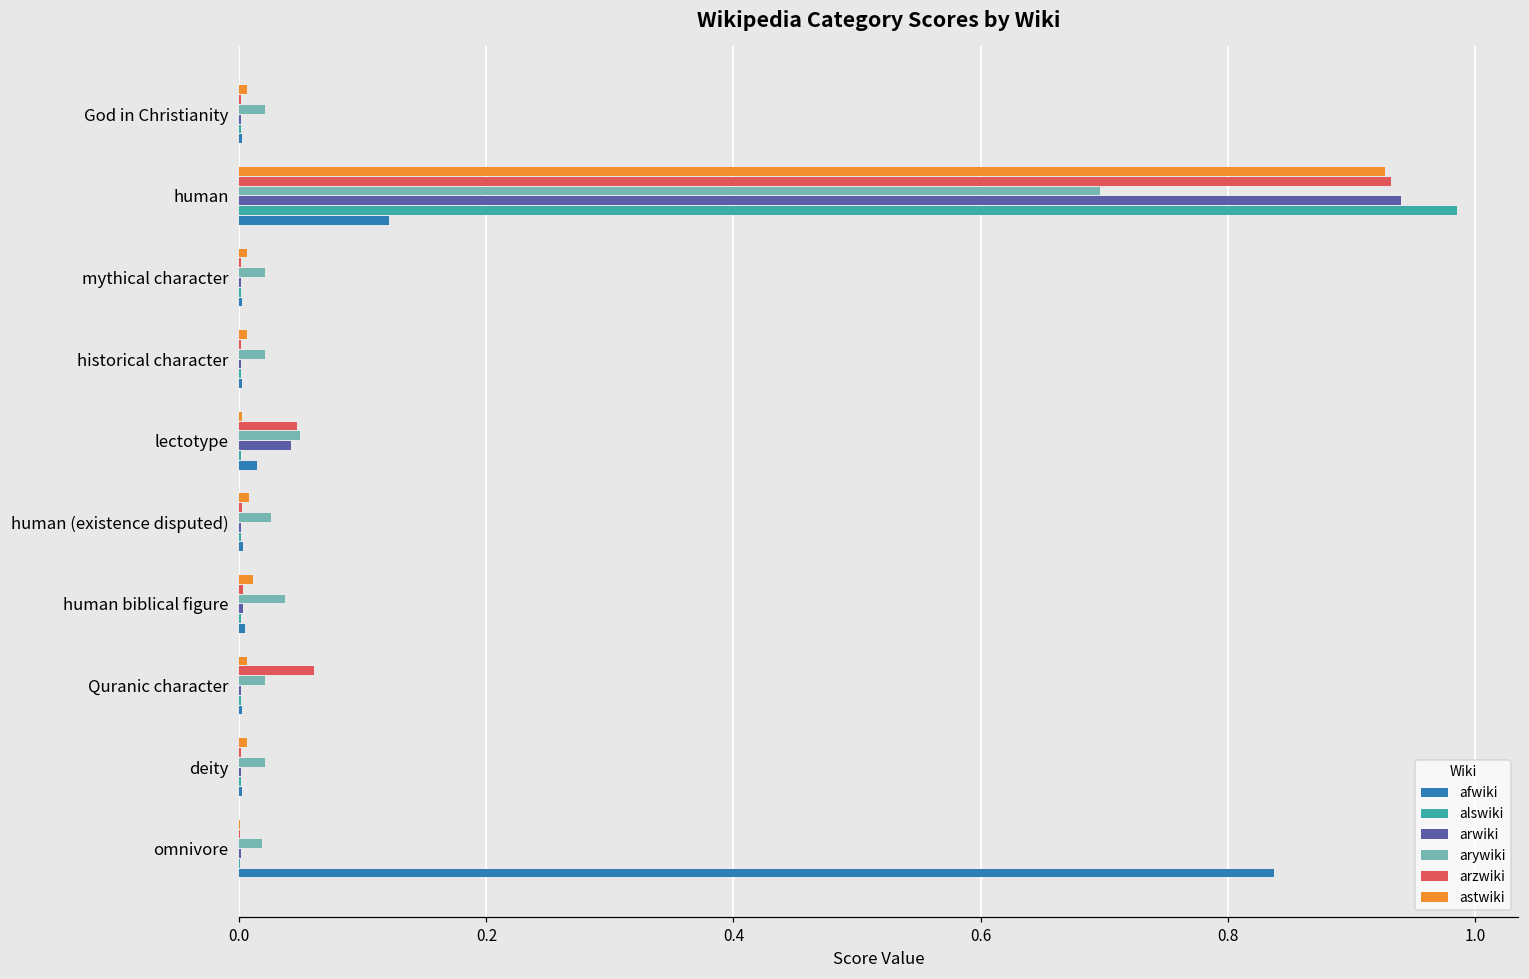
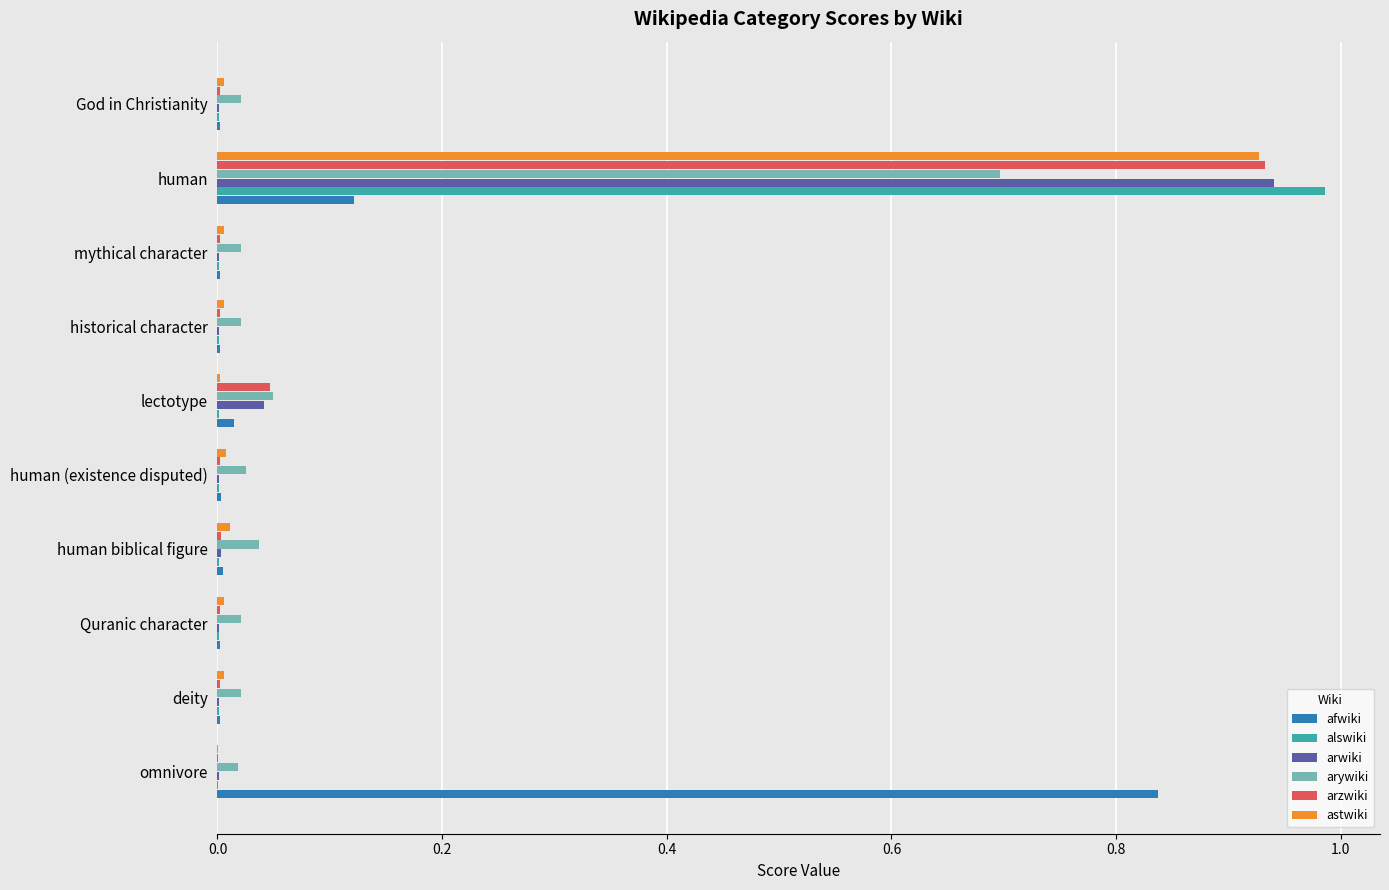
  {
    "arywiki": {
      "God in Christianity": 0.021,
      "human": 0.697,
      "mythical character": 0.021,
      "historical character": 0.021,
      "lectotype": 0.049,
      "human (existence disputed)": 0.026,
      "human biblical figure": 0.037,
      "Quranic character": 0.021,
      "deity": 0.021,
      "omnivore": 0.018
    },
    "arzwiki": {
      "human": 0.932,
      "lectotype": 0.047,
      "human (existence disputed)": 0.003,
      "human biblical figure": 0.003,
-     "Quranic character": 0.061
+     "Quranic character": 0.002
    },
    "astwiki": {
      "God in Christianity": 0.006,
      "human": 0.927,
      "mythical character": 0.006,
      "historical character": 0.006,
      "lectotype": 0.002,
      "human (existence disputed)": 0.008,
      "human biblical figure": 0.011,
      "Quranic character": 0.006,
      "deity": 0.006
    }
  }
